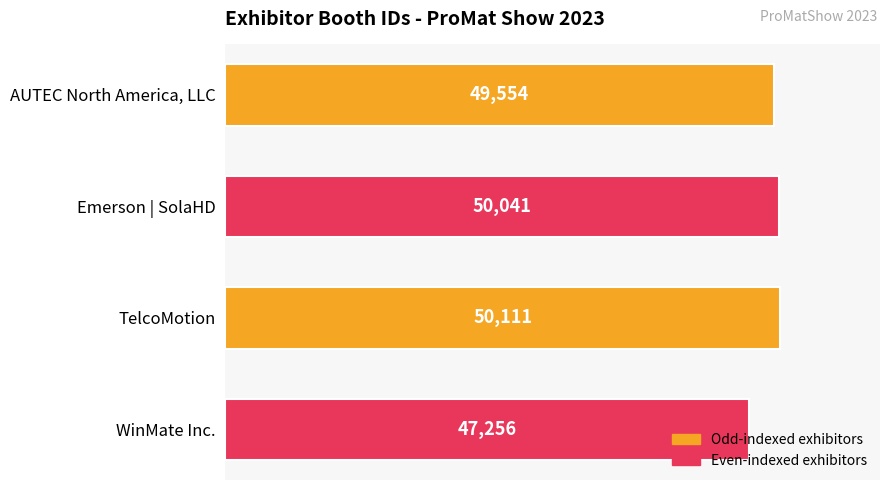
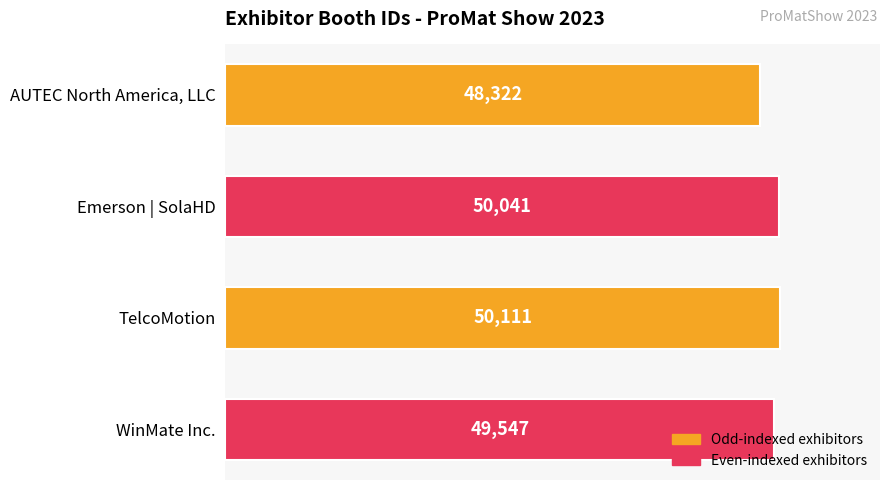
  {
-   "AUTEC North America, LLC": "49,554",
+   "AUTEC North America, LLC": "48,322",
    "Emerson | SolaHD": "50,041",
    "TelcoMotion": "50,111",
-   "WinMate Inc.": "47,256"
+   "WinMate Inc.": "49,547"
  }
